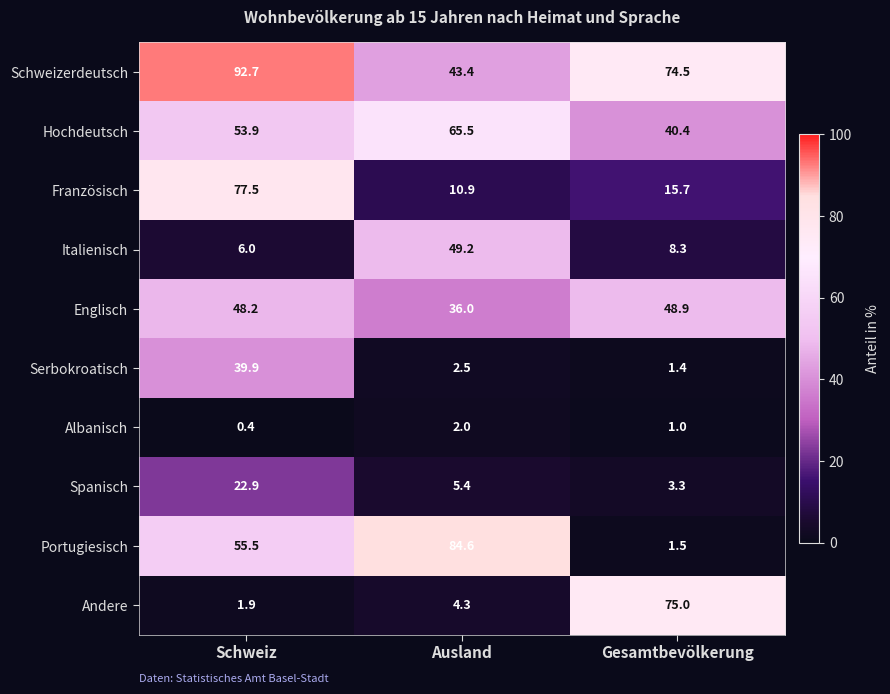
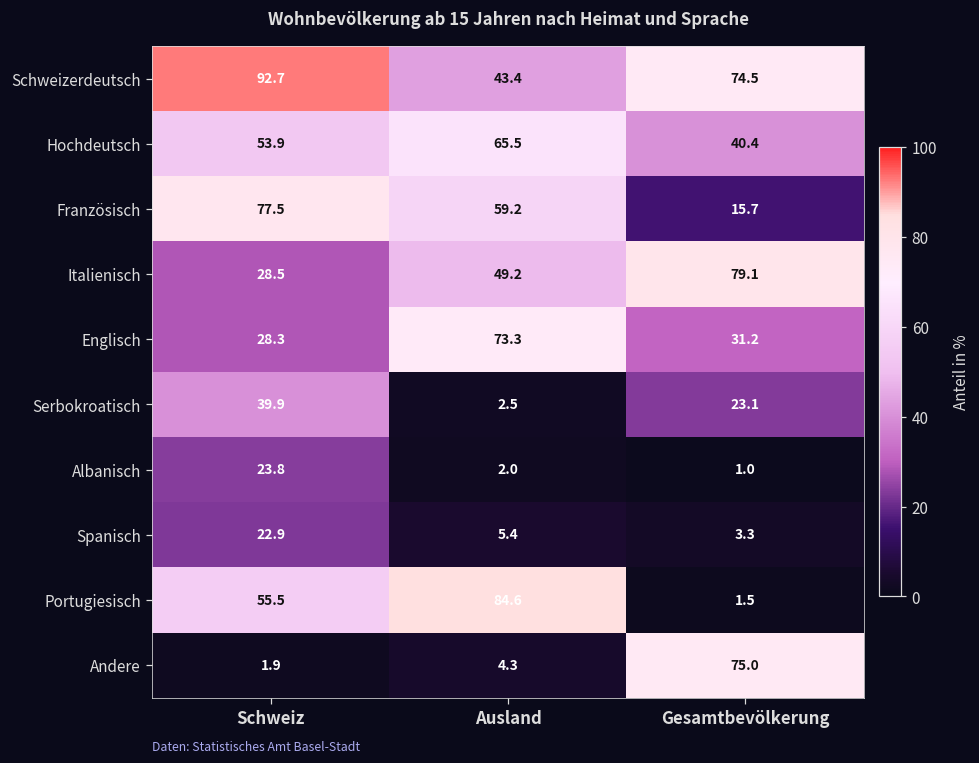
  {
    "Schweizerdeutsch": {
      "Schweiz": 92.7,
      "Ausland": 43.4,
      "Gesamtbevölkerung": 74.5
    },
    "Hochdeutsch": {
      "Schweiz": 53.9,
      "Ausland": 65.5,
      "Gesamtbevölkerung": 40.4
    },
    "Französisch": {
      "Schweiz": 77.5,
-     "Ausland": 10.9,
+     "Ausland": 59.2,
      "Gesamtbevölkerung": 15.7
    },
    "Italienisch": {
-     "Schweiz": 6.0,
+     "Schweiz": 28.5,
      "Ausland": 49.2,
-     "Gesamtbevölkerung": 8.3
+     "Gesamtbevölkerung": 79.1
    },
    "Englisch": {
-     "Schweiz": 48.2,
-     "Ausland": 36.0,
-     "Gesamtbevölkerung": 48.9
+     "Schweiz": 28.3,
+     "Ausland": 73.3,
+     "Gesamtbevölkerung": 31.2
    },
    "Serbokroatisch": {
      "Schweiz": 39.9,
      "Ausland": 2.5,
-     "Gesamtbevölkerung": 1.4
+     "Gesamtbevölkerung": 23.1
    },
    "Albanisch": {
-     "Schweiz": 0.4,
+     "Schweiz": 23.8,
      "Ausland": 2.0,
      "Gesamtbevölkerung": 1.0
    },
    "Spanisch": {
      "Schweiz": 22.9,
      "Ausland": 5.4,
      "Gesamtbevölkerung": 3.3
    },
    "Portugiesisch": {
      "Schweiz": 55.5,
      "Gesamtbevölkerung": 1.5
    },
    "Andere": {
      "Schweiz": 1.9,
      "Ausland": 4.3,
      "Gesamtbevölkerung": 75.0
    }
  }
